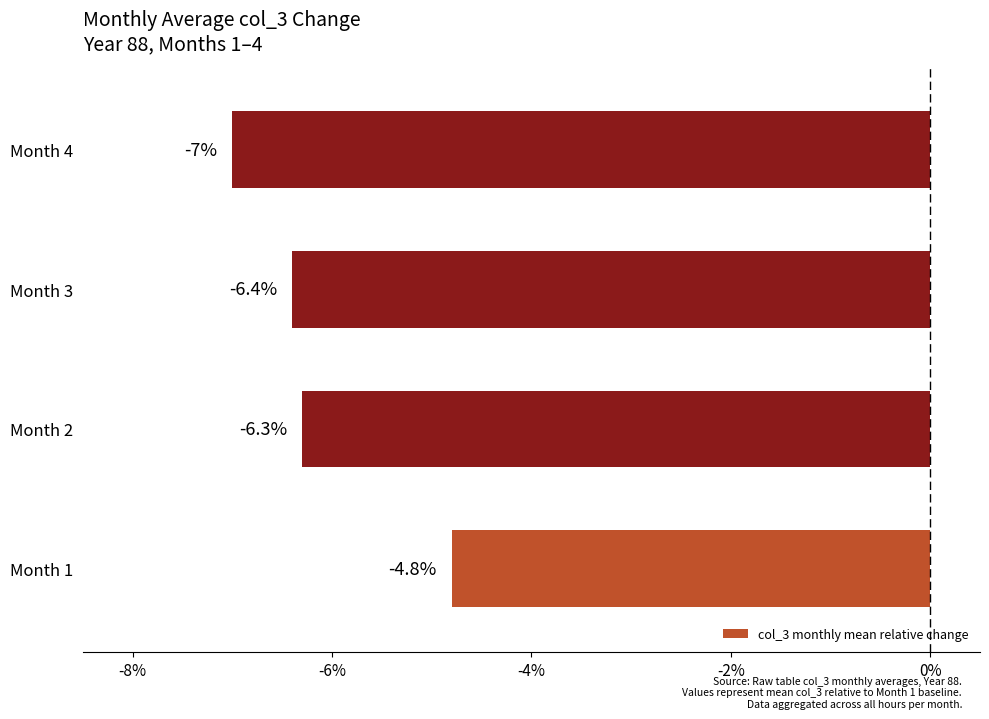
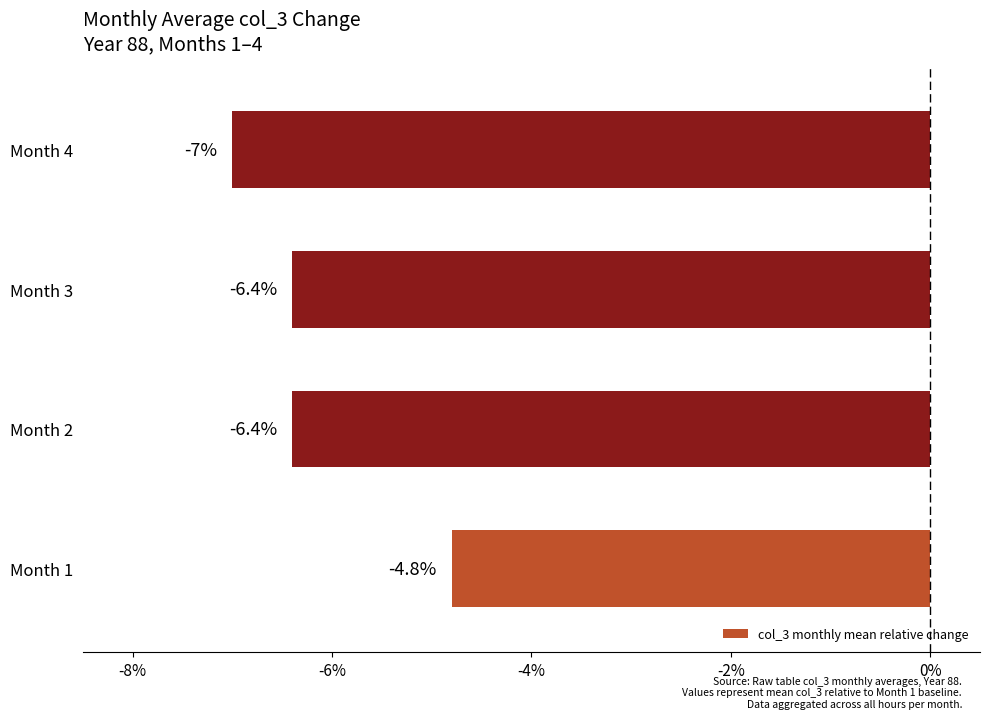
  {
    "Month 4": "-7%",
    "Month 3": "-6.4%",
-   "Month 2": "-6.3%",
+   "Month 2": "-6.4%",
    "Month 1": "-4.8%"
  }
